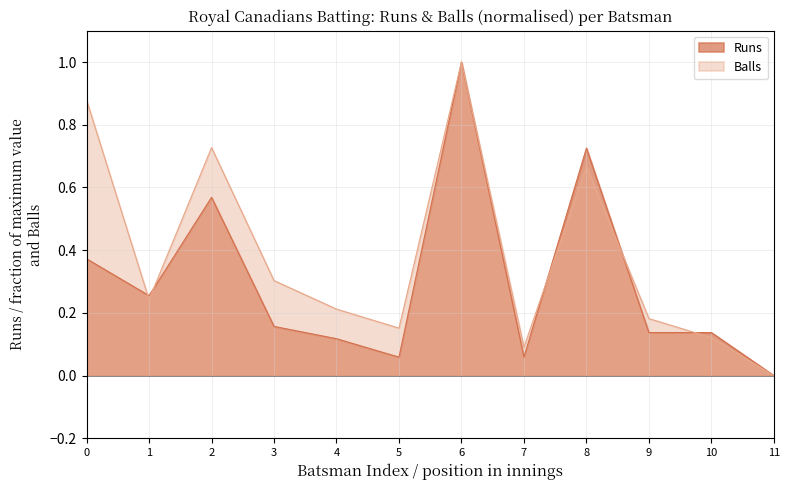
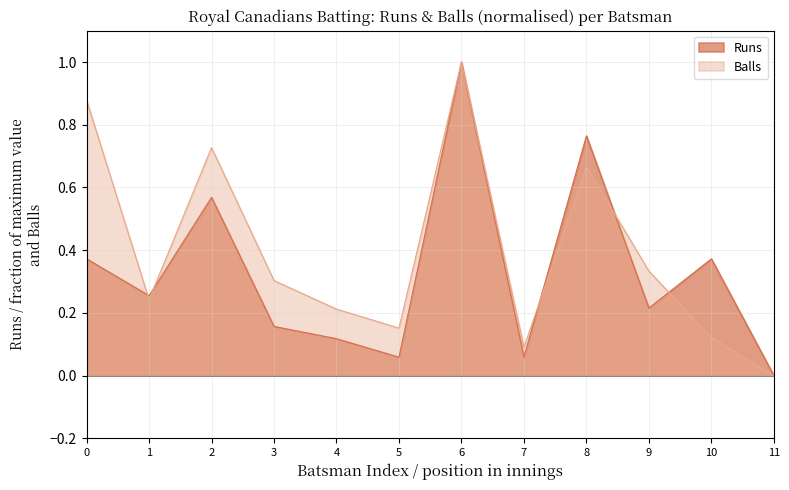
  {
    "Runs": {
      "0": 0.37,
      "1": 0.25,
      "2": 0.57,
      "3": 0.16,
      "4": 0.12,
      "5": 0.06,
      "7": 0.06,
-     "8": 0.73,
-     "9": 0.14,
-     "10": 0.14
+     "8": 0.76,
+     "9": 0.22,
+     "10": 0.37
    },
    "Balls": {
      "0": 0.88,
      "1": 0.24,
      "2": 0.73,
      "3": 0.30,
      "4": 0.21,
      "5": 0.15,
      "7": 0.09,
      "8": 0.67,
-     "9": 0.18,
+     "9": 0.33,
      "10": 0.12
    }
  }
